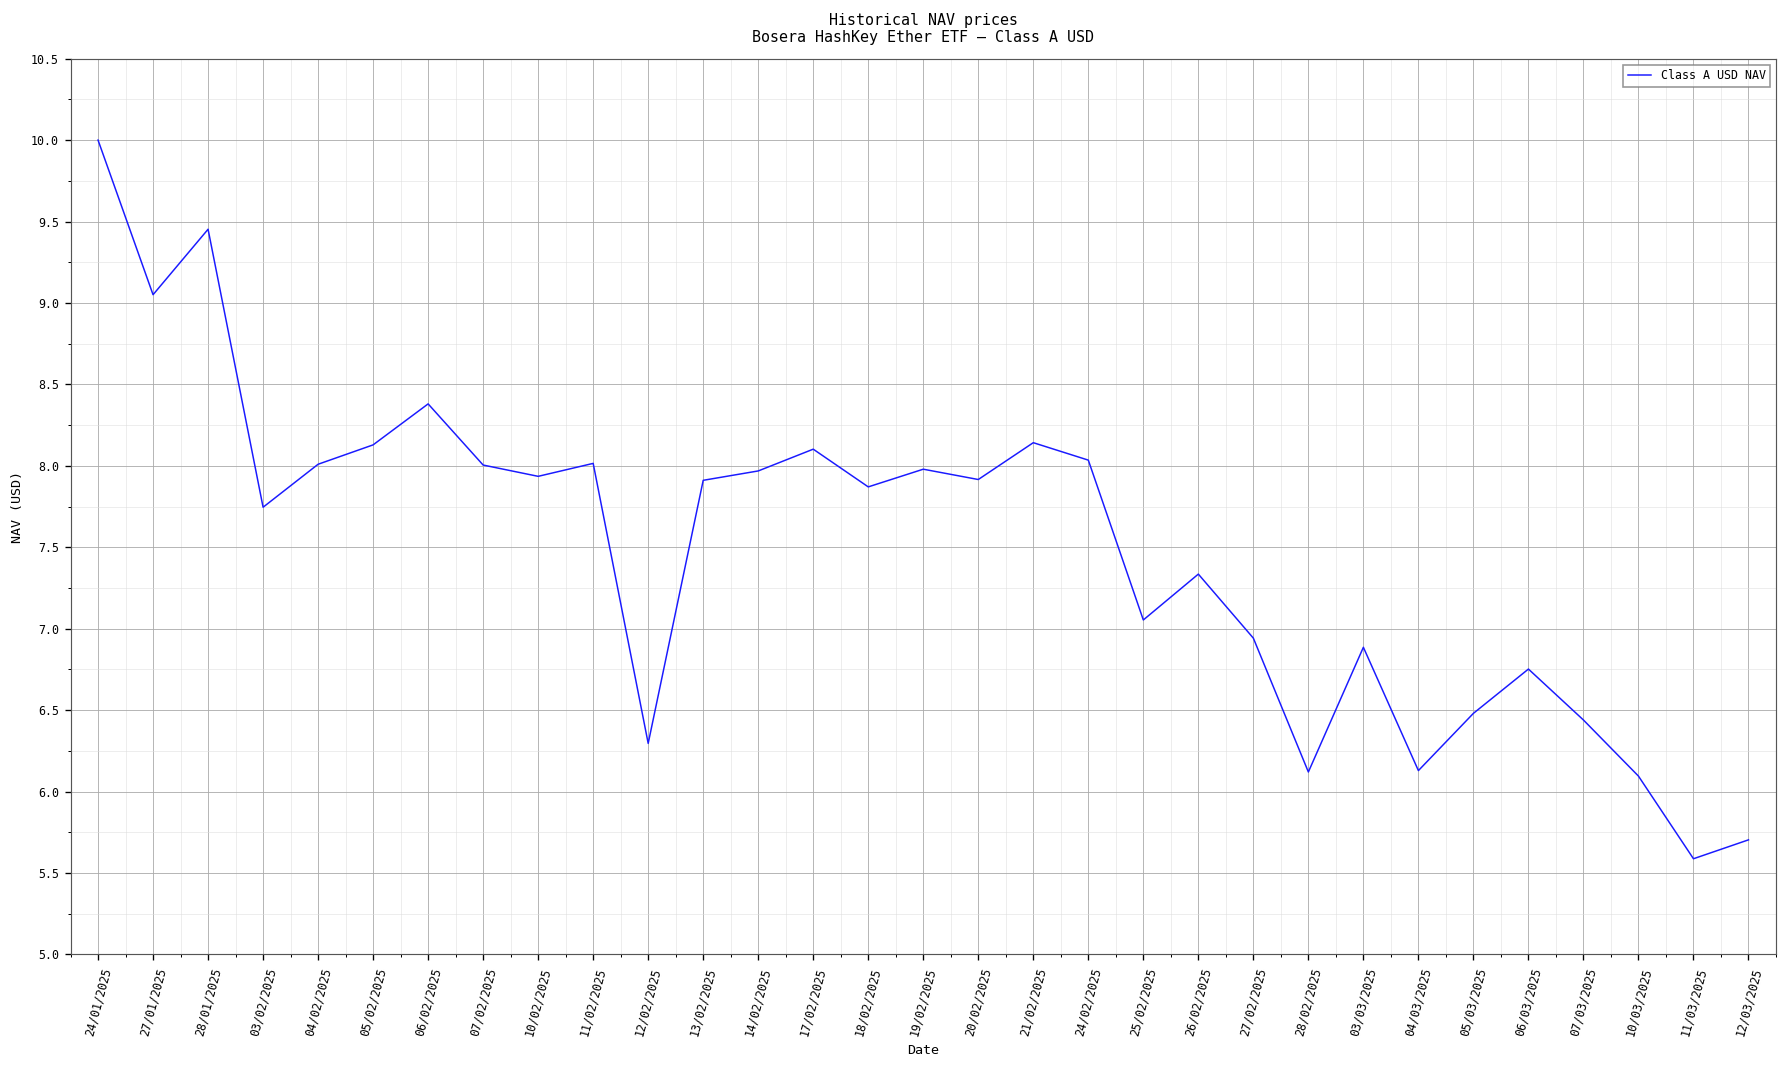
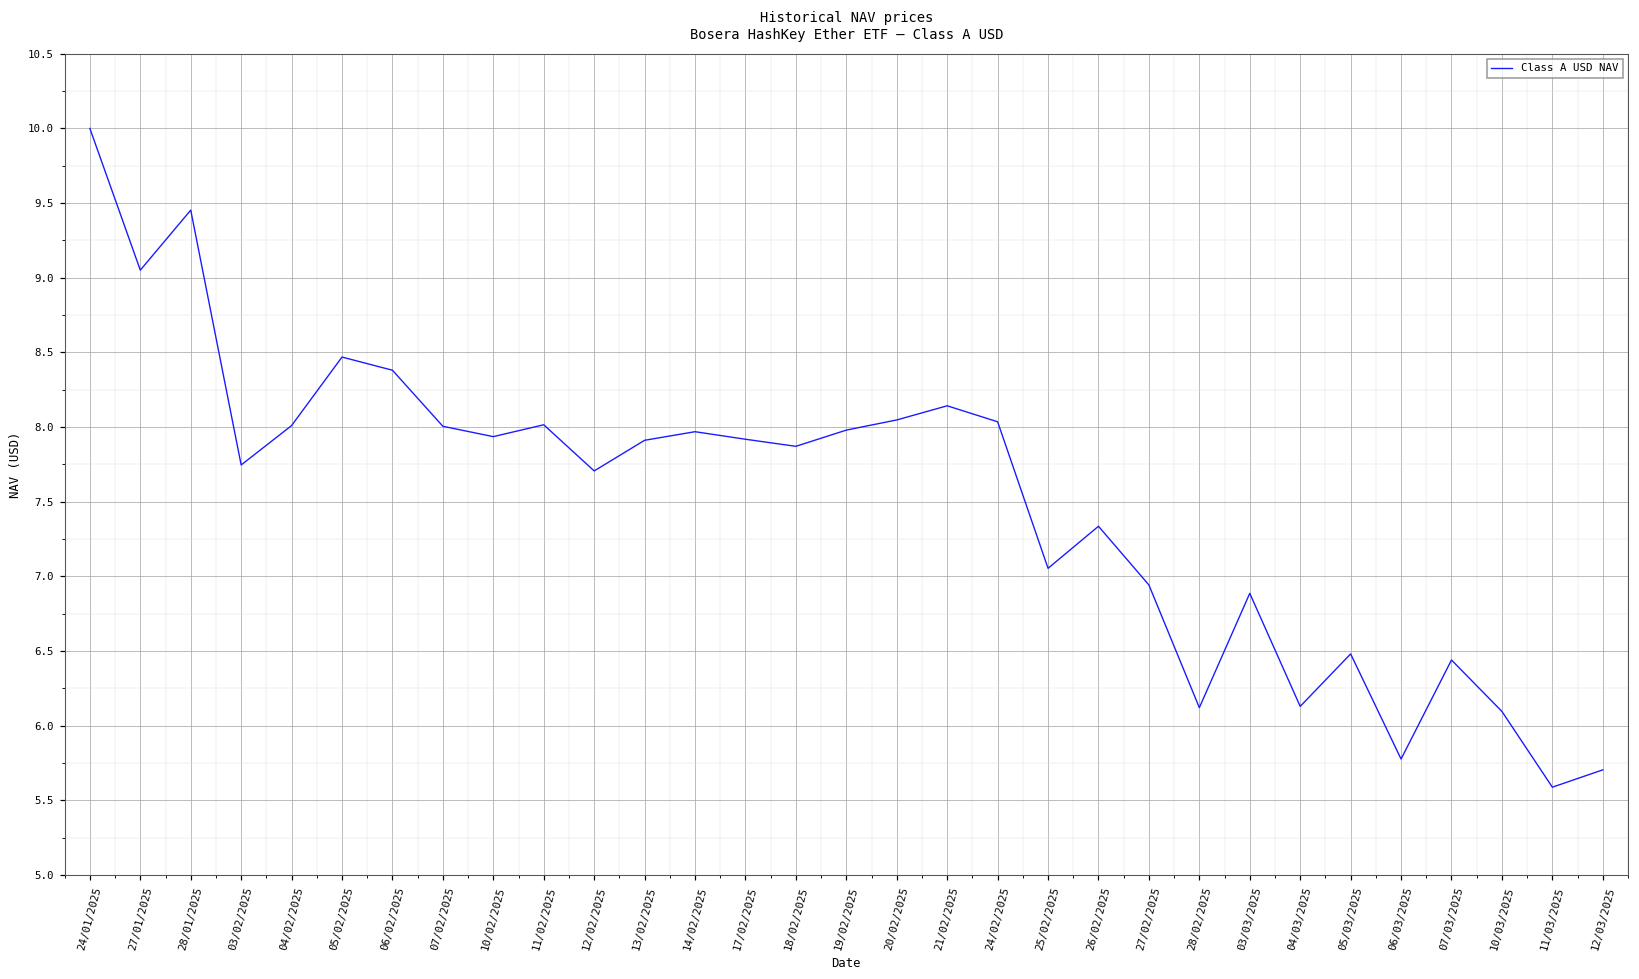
  {
    "24/01/2025": 10.00,
    "27/01/2025": 9.05,
    "28/01/2025": 9.45,
    "03/02/2025": 7.75,
    "04/02/2025": 8.01,
-   "05/02/2025": 8.13,
+   "05/02/2025": 8.47,
    "06/02/2025": 8.38,
    "07/02/2025": 8.00,
    "10/02/2025": 7.94,
    "11/02/2025": 8.02,
-   "12/02/2025": 6.30,
+   "12/02/2025": 7.71,
    "13/02/2025": 7.91,
    "14/02/2025": 7.97,
-   "17/02/2025": 8.10,
+   "17/02/2025": 7.92,
    "18/02/2025": 7.87,
    "19/02/2025": 7.98,
-   "20/02/2025": 7.92,
+   "20/02/2025": 8.05,
    "21/02/2025": 8.14,
    "24/02/2025": 8.04,
    "25/02/2025": 7.05,
    "26/02/2025": 7.34,
    "27/02/2025": 6.94,
    "28/02/2025": 6.12,
    "03/03/2025": 6.89,
    "04/03/2025": 6.13,
    "05/03/2025": 6.48,
-   "06/03/2025": 6.75,
+   "06/03/2025": 5.78,
    "07/03/2025": 6.44,
    "10/03/2025": 6.10,
    "11/03/2025": 5.59,
    "12/03/2025": 5.70
  }
